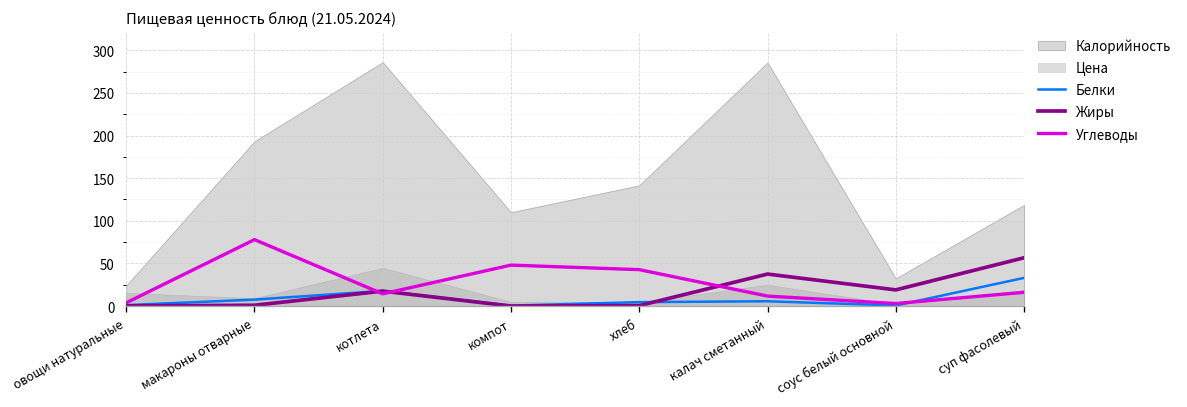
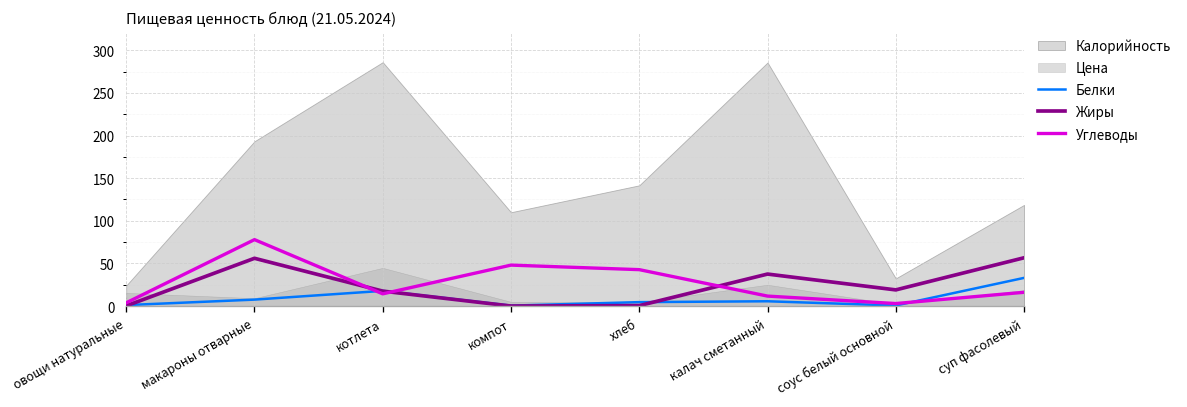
  {
    "Белки": {
      "калач сметанный": 10,
      "суп фасолевый": 30
    },
    "Жиры": {
-     "макароны отварные": 0,
+     "макароны отварные": 60,
      "хлеб": 0,
      "калач сметанный": 40,
      "соус белый основной": 20,
      "суп фасолевый": 60
    },
    "Углеводы": {
      "макароны отварные": 80,
      "компот": 50,
      "хлеб": 40,
      "калач сметанный": 10
    }
  }
